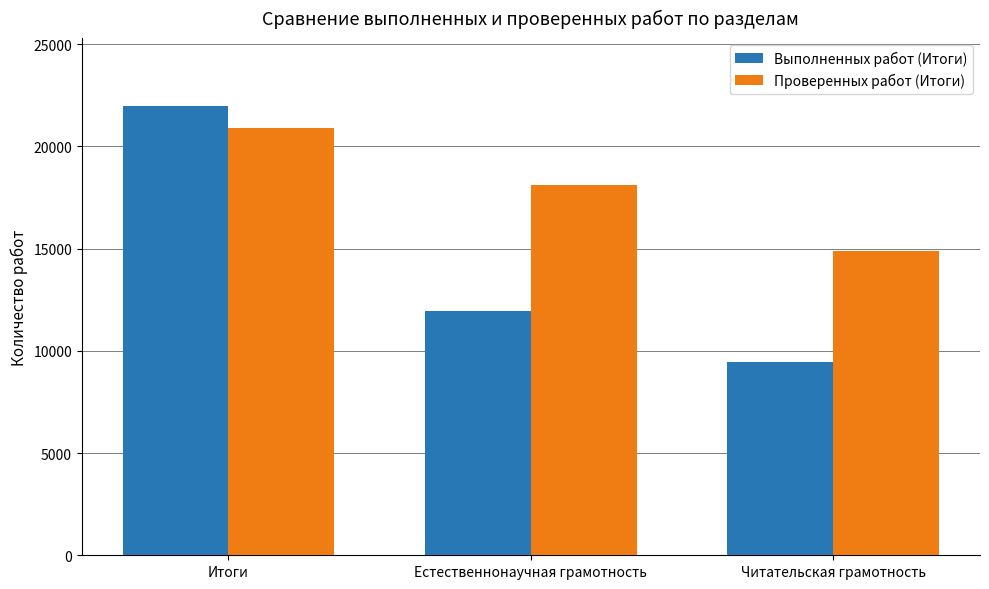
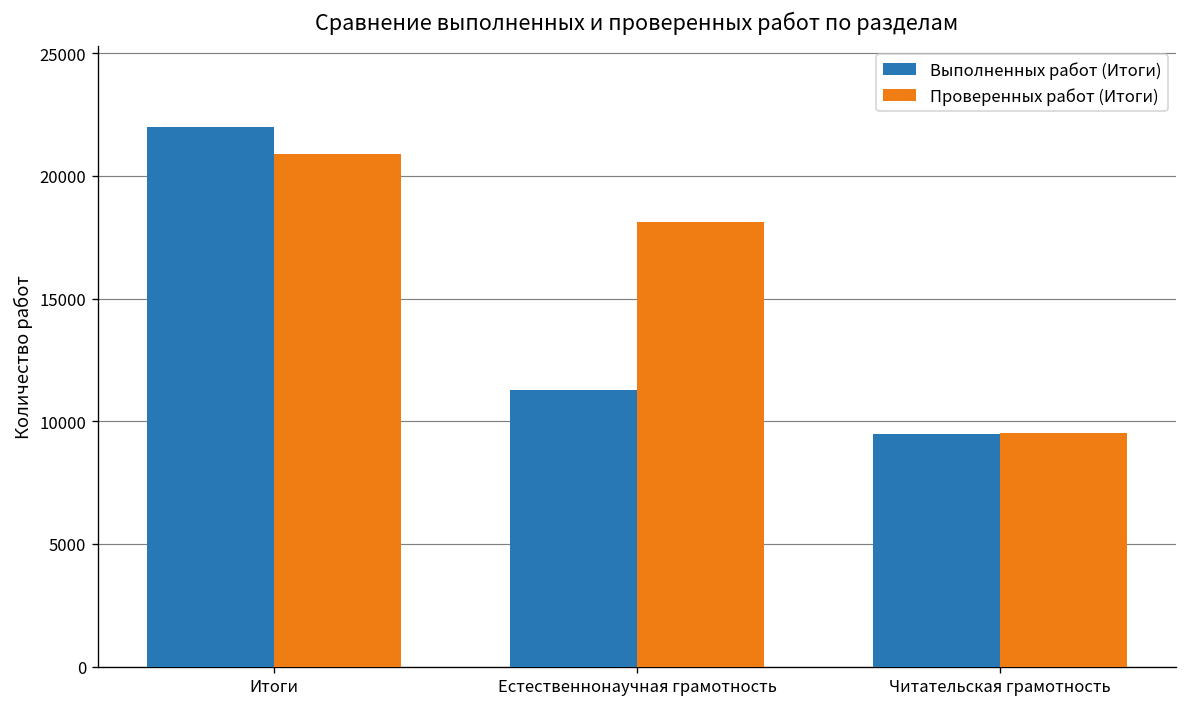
  {
    "Выполненных работ (Итоги)": {
      "Итоги": 22000,
-     "Естественнонаучная грамотность": 12000,
+     "Естественнонаучная грамотность": 11300,
      "Читательская грамотность": 9500
    },
    "Проверенных работ (Итоги)": {
      "Итоги": 20900,
      "Естественнонаучная грамотность": 18100,
-     "Читательская грамотность": 14900
+     "Читательская грамотность": 9500
    }
  }
